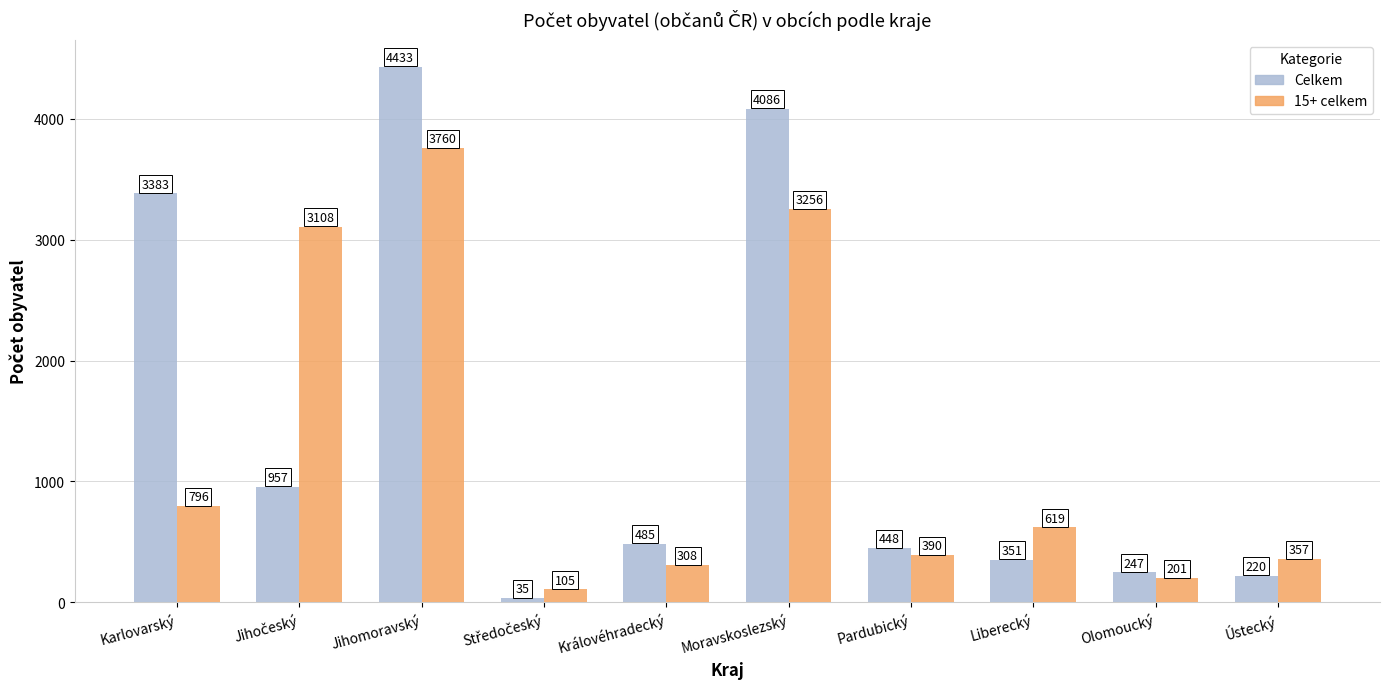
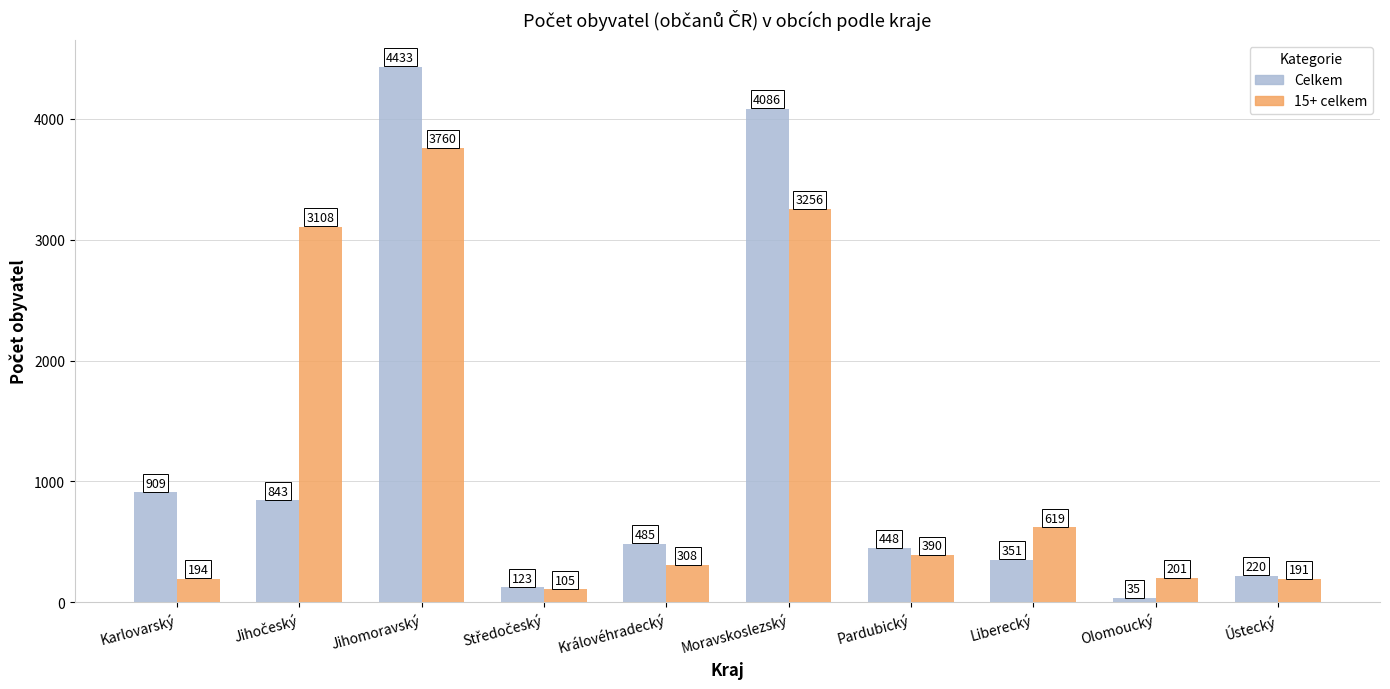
  {
    "Celkem": {
-     "Karlovarský": 3383,
-     "Jihočeský": 957,
-     "Středočeský": 35,
-     "Olomoucký": 247
+     "Karlovarský": 909,
+     "Jihočeský": 843,
+     "Středočeský": 123,
+     "Olomoucký": 35
    },
    "15+ celkem": {
-     "Karlovarský": 796,
-     "Ústecký": 357
+     "Karlovarský": 194,
+     "Ústecký": 191
    }
  }
